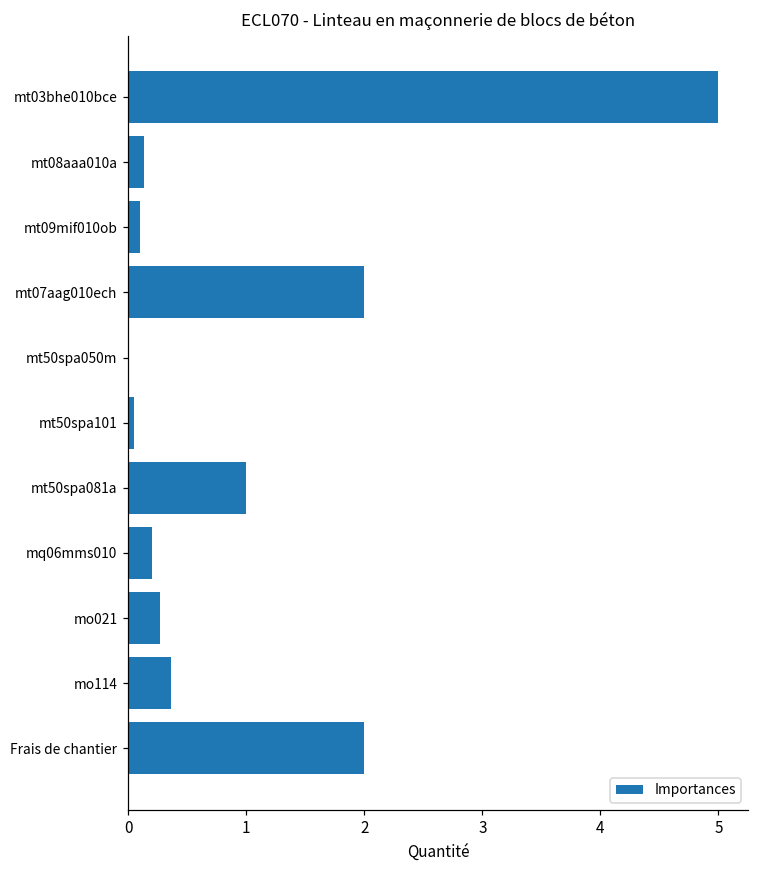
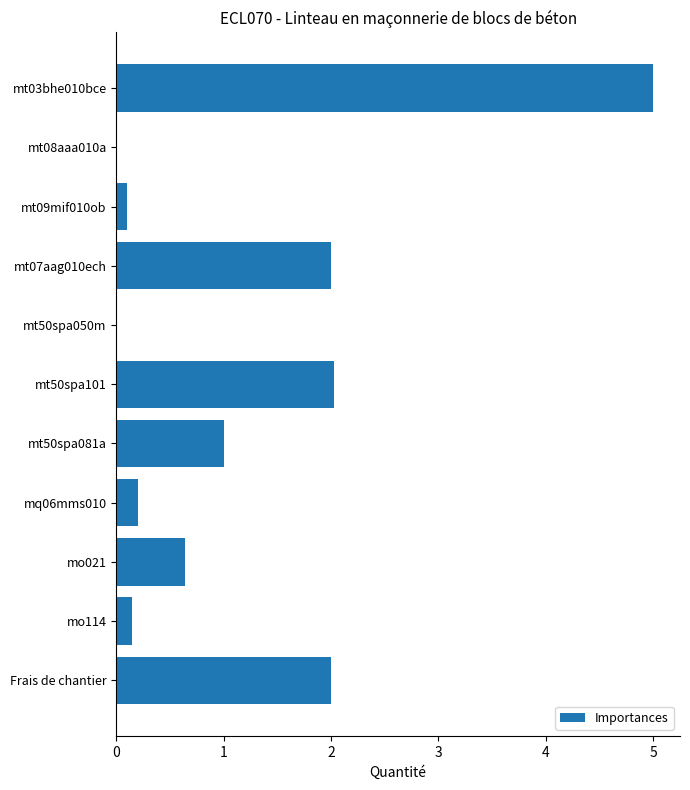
  {
    "mt03bhe010bce": 5.00,
-   "mt08aaa010a": 0.14,
+   "mt08aaa010a": 0.00,
    "mt09mif010ob": 0.10,
    "mt07aag010ech": 2.00,
-   "mt50spa101": 0.05,
+   "mt50spa101": 2.03,
    "mt50spa081a": 1.00,
    "mq06mms010": 0.20,
-   "mo021": 0.27,
-   "mo114": 0.36,
+   "mo021": 0.64,
+   "mo114": 0.15,
    "Frais de chantier": 2.00
  }
